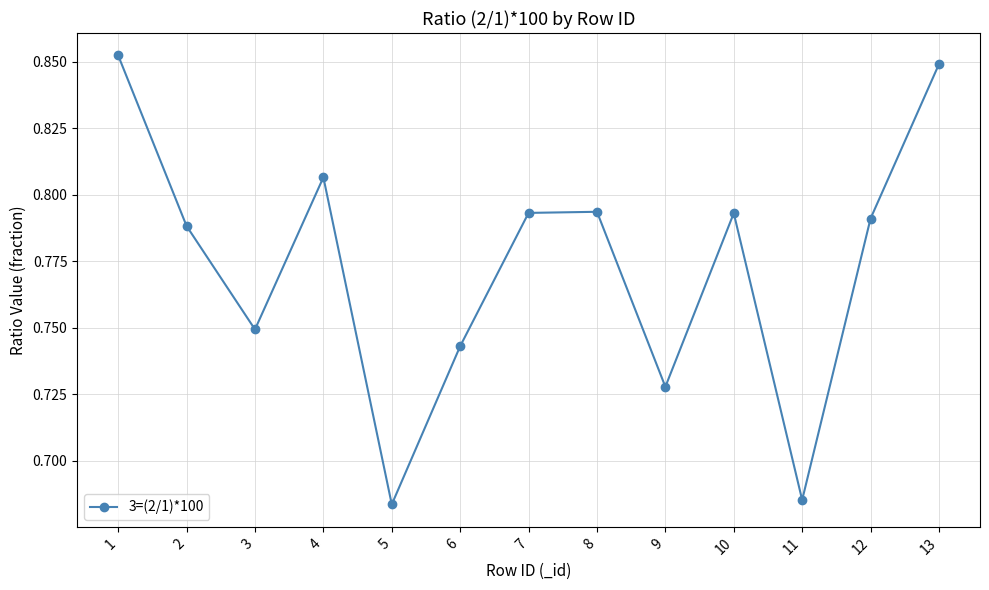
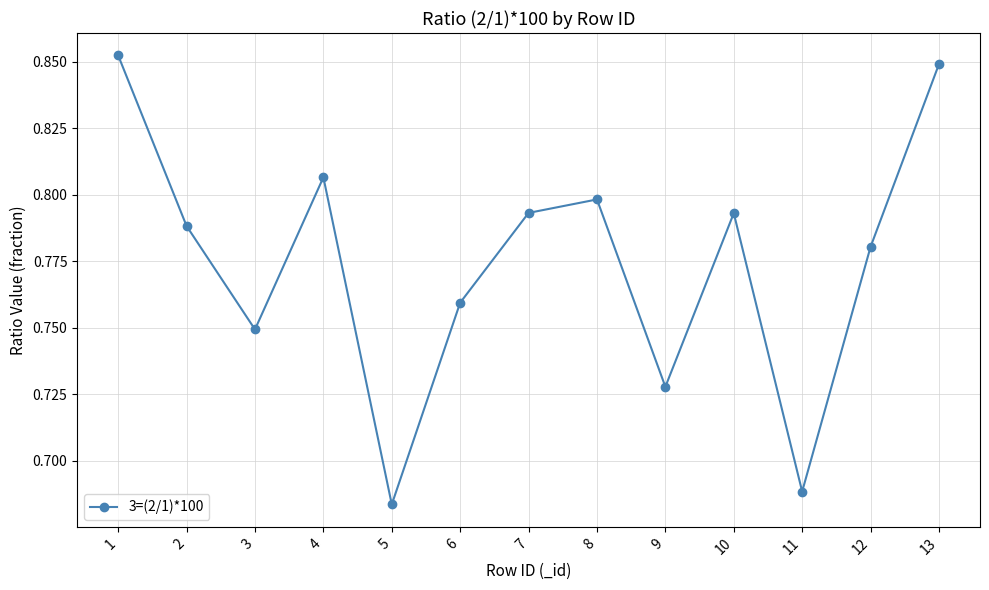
  {
    "1": 0.852,
    "2": 0.788,
    "3": 0.749,
    "4": 0.807,
    "5": 0.684,
-   "6": 0.743,
+   "6": 0.759,
    "7": 0.793,
-   "8": 0.794,
+   "8": 0.798,
    "9": 0.728,
    "10": 0.793,
-   "11": 0.685,
-   "12": 0.791,
+   "11": 0.688,
+   "12": 0.780,
    "13": 0.849
  }
